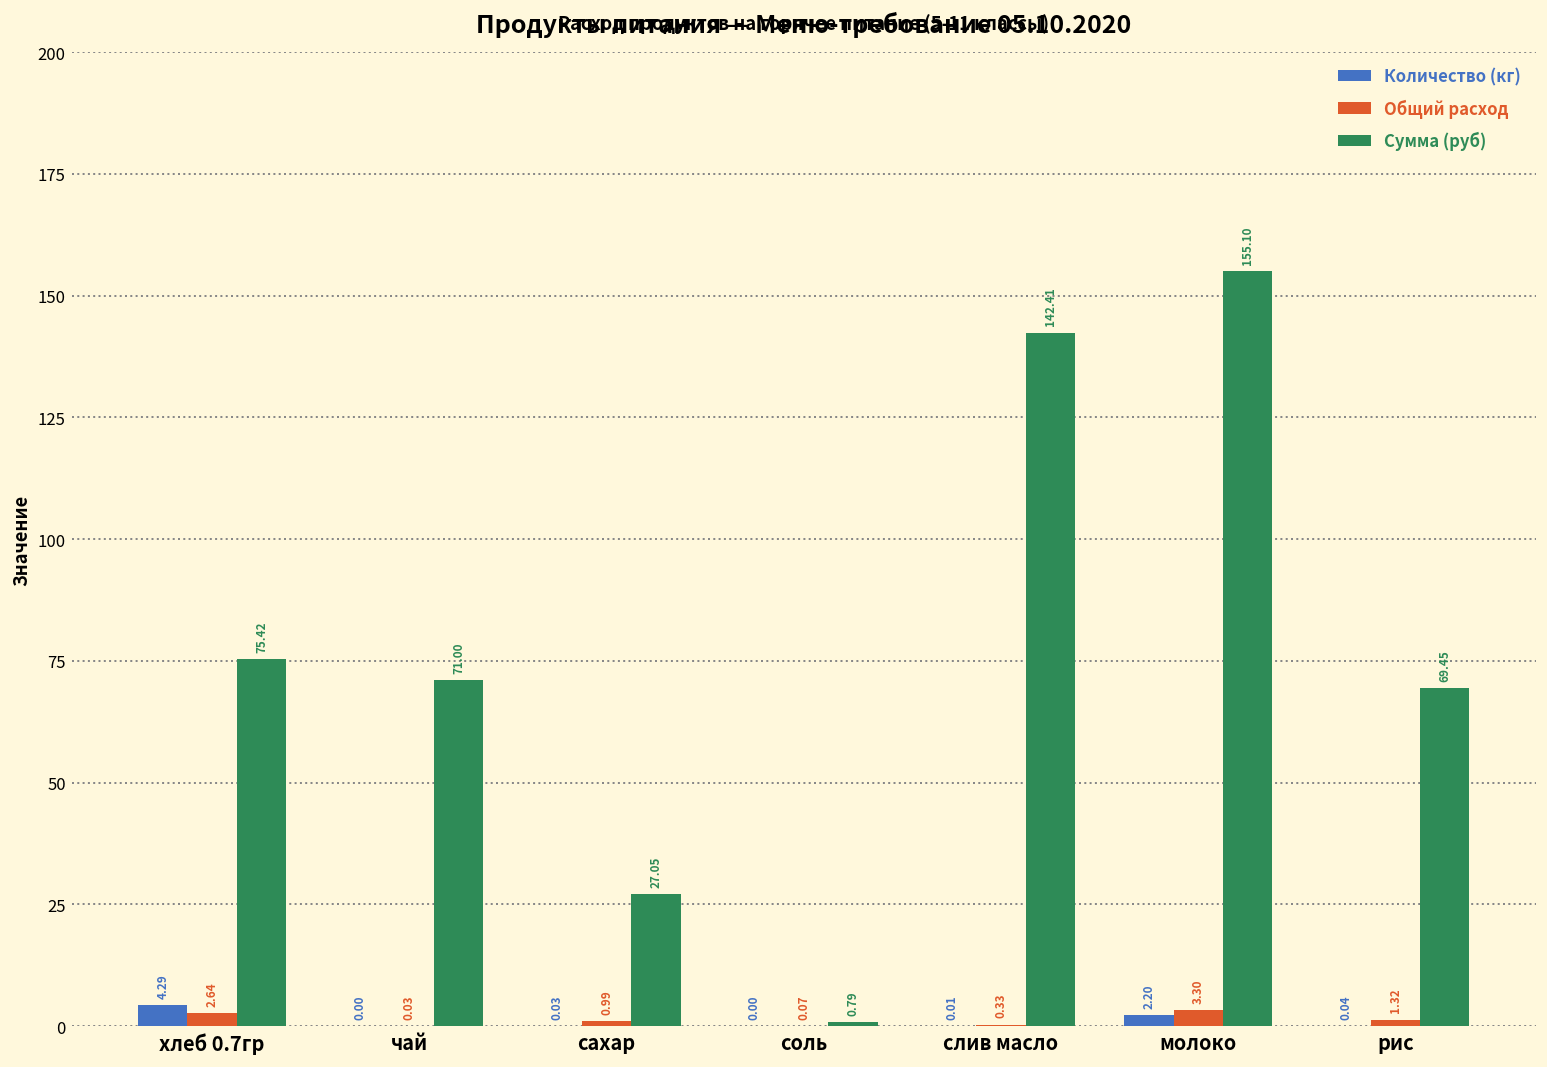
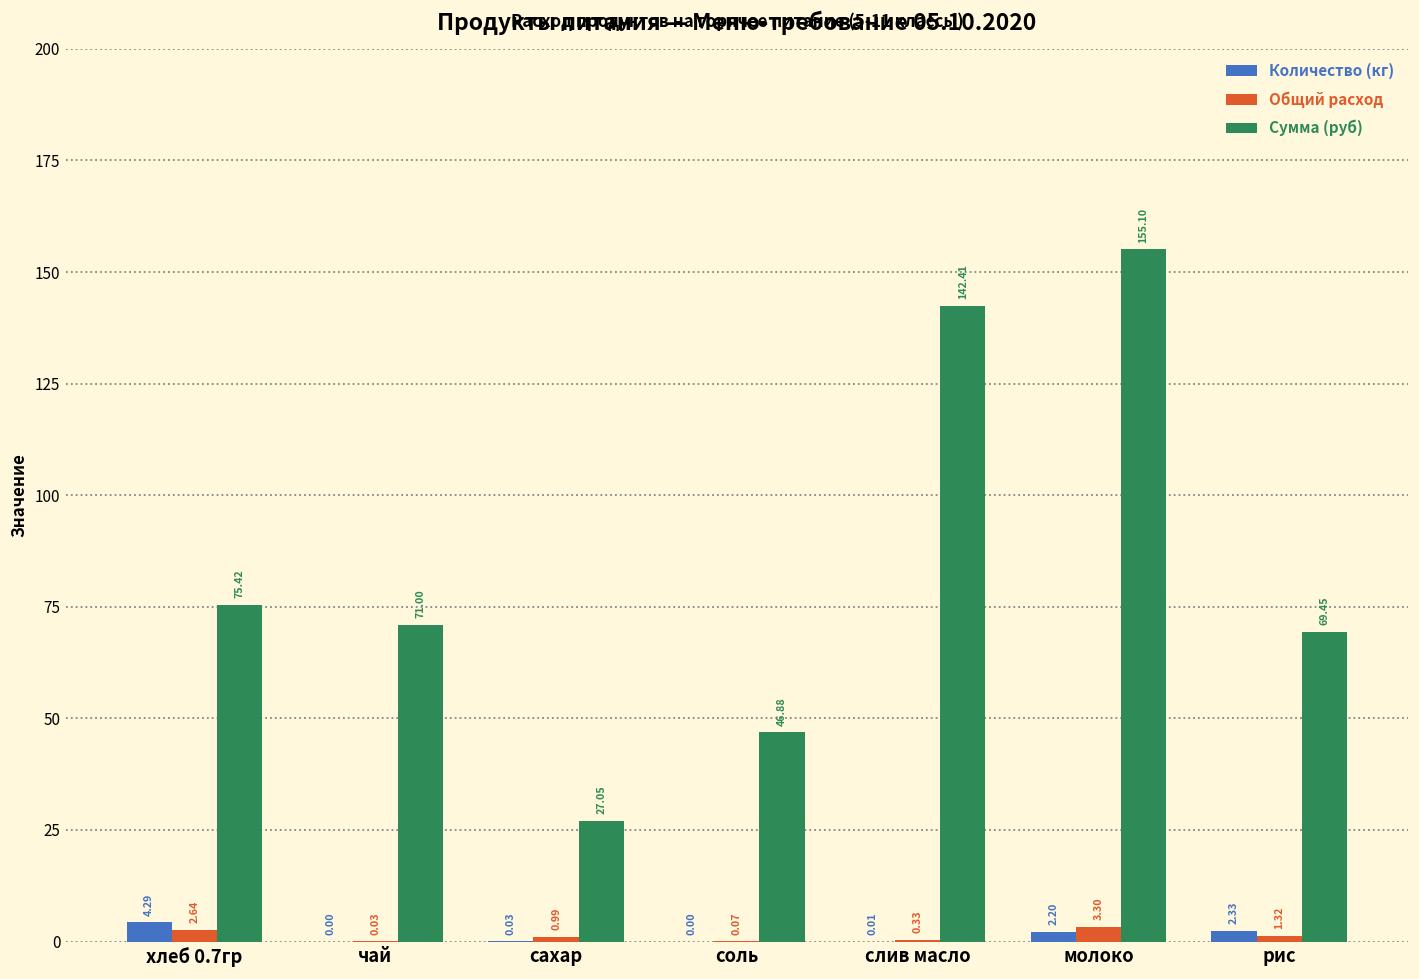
  {
    "Количество (кг)": {
      "хлеб 0.7гр": 4.29,
      "чай": 0.00,
      "сахар": 0.03,
      "соль": 0.00,
      "слив масло": 0.01,
      "молоко": 2.20,
-     "рис": 0.04
+     "рис": 2.33
    },
    "Общий расход": {
      "хлеб 0.7гр": 2.64,
      "чай": 0.03,
      "сахар": 0.99,
      "соль": 0.07,
      "слив масло": 0.33,
      "молоко": 3.30,
      "рис": 1.32
    },
    "Сумма (руб)": {
      "хлеб 0.7гр": 75.42,
      "чай": 71.00,
      "сахар": 27.05,
-     "соль": 0.79,
+     "соль": 46.88,
      "слив масло": 142.41,
      "молоко": 155.10,
      "рис": 69.45
    }
  }
